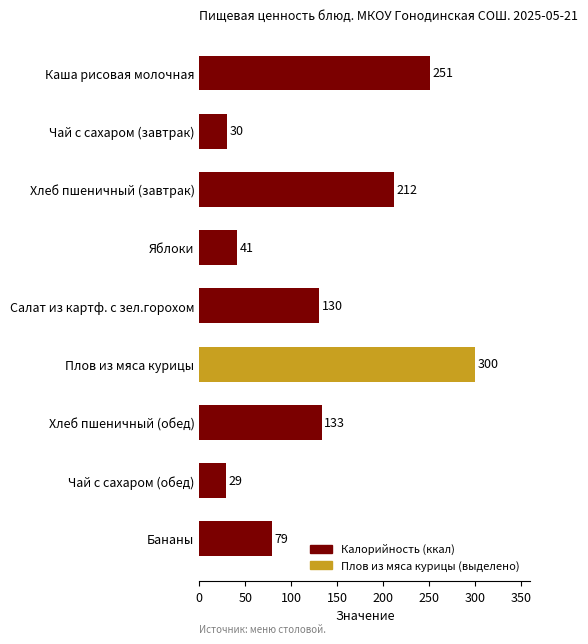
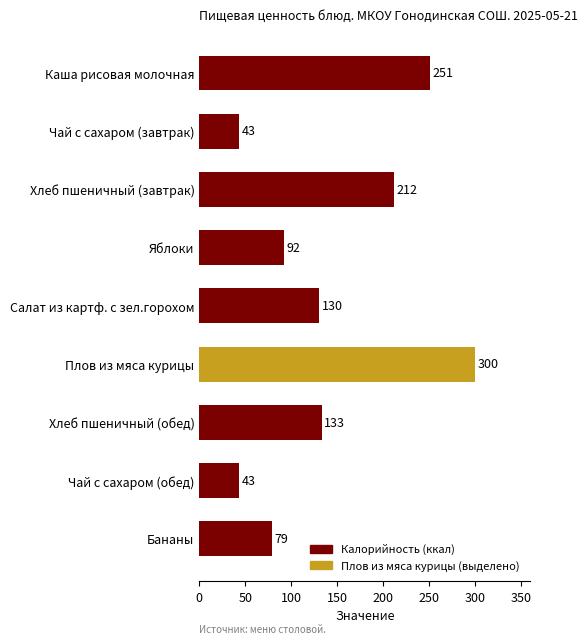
  {
    "Каша рисовая молочная": 251,
-   "Чай с сахаром (завтрак)": 30,
+   "Чай с сахаром (завтрак)": 43,
    "Хлеб пшеничный (завтрак)": 212,
-   "Яблоки": 41,
+   "Яблоки": 92,
    "Салат из картф. с зел.горохом": 130,
    "Плов из мяса курицы": 300,
    "Хлеб пшеничный (обед)": 133,
-   "Чай с сахаром (обед)": 29,
+   "Чай с сахаром (обед)": 43,
    "Бананы": 79
  }
